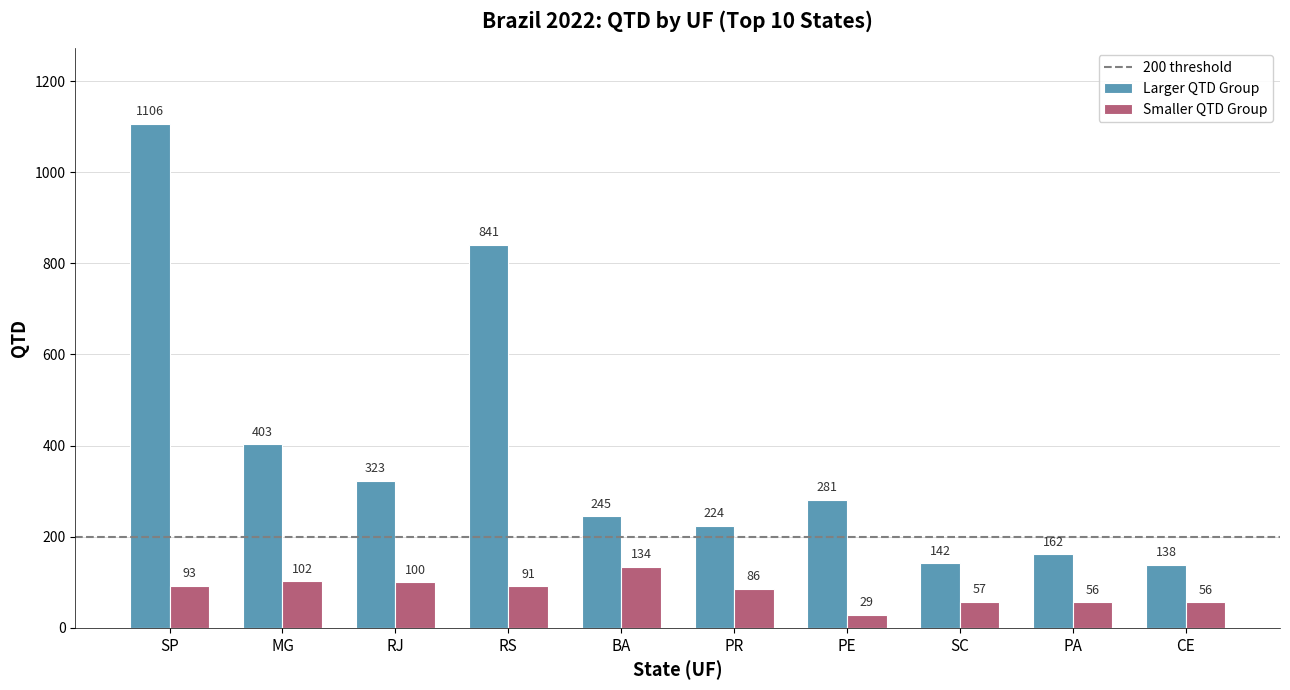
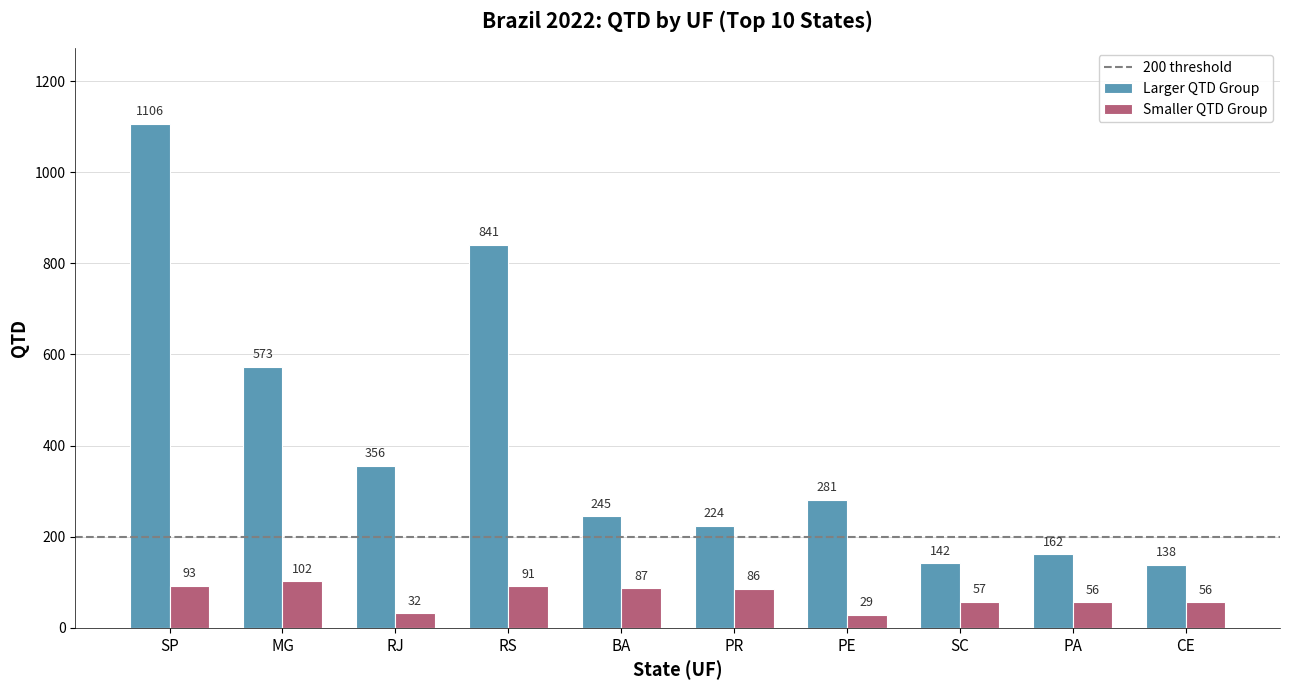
  {
    "Larger QTD Group": {
      "SP": 1106,
-     "MG": 403,
-     "RJ": 323,
+     "MG": 573,
+     "RJ": 356,
      "RS": 841,
      "BA": 245,
      "PR": 224,
      "PE": 281,
      "SC": 142,
      "PA": 162,
      "CE": 138
    },
    "Smaller QTD Group": {
      "SP": 93,
      "MG": 102,
-     "RJ": 100,
+     "RJ": 32,
      "RS": 91,
-     "BA": 134,
+     "BA": 87,
      "PR": 86,
      "PE": 29,
      "SC": 57,
      "PA": 56,
      "CE": 56
    }
  }
